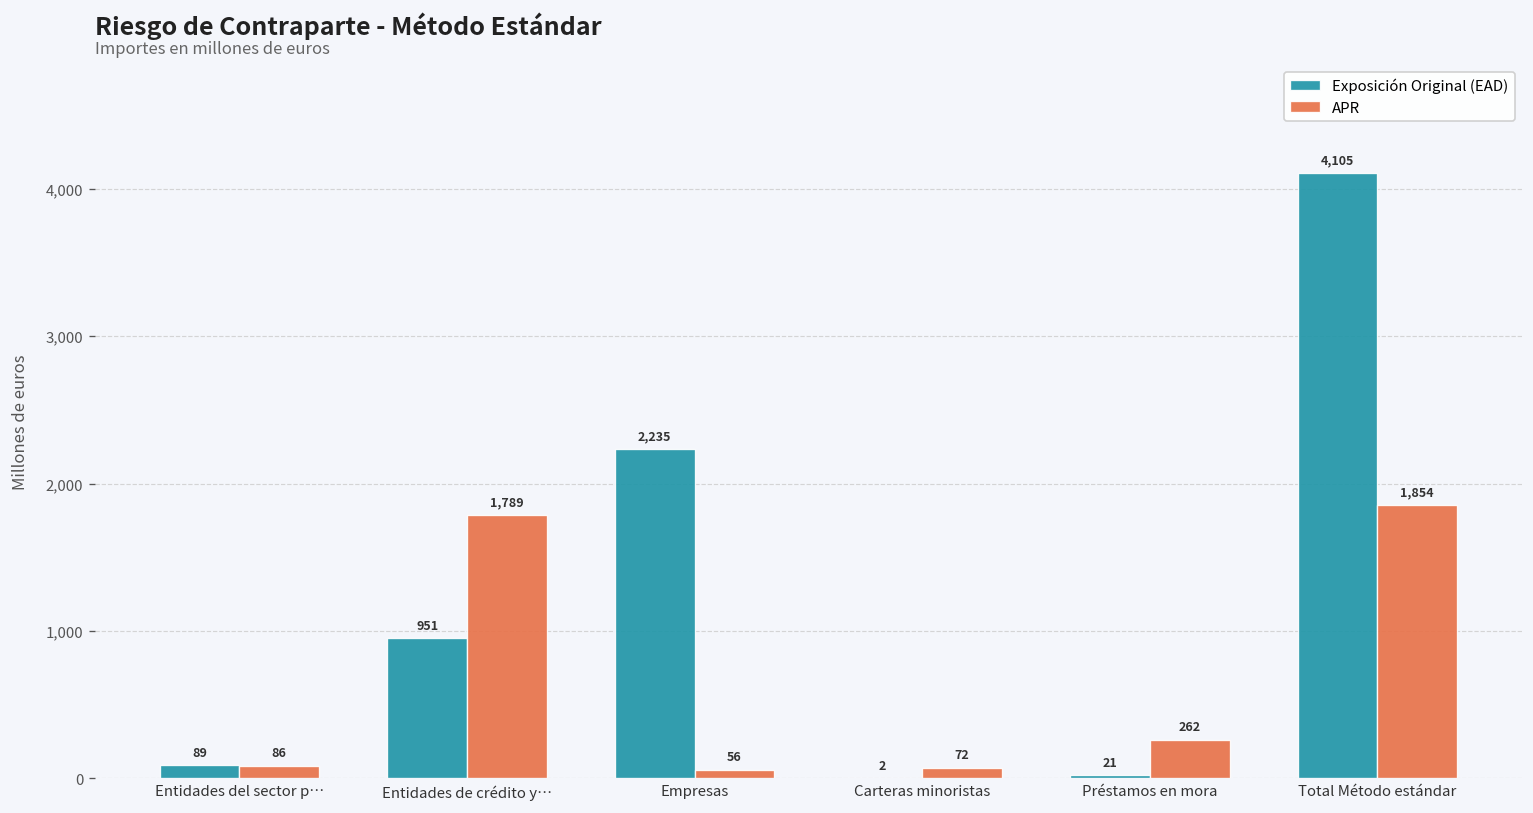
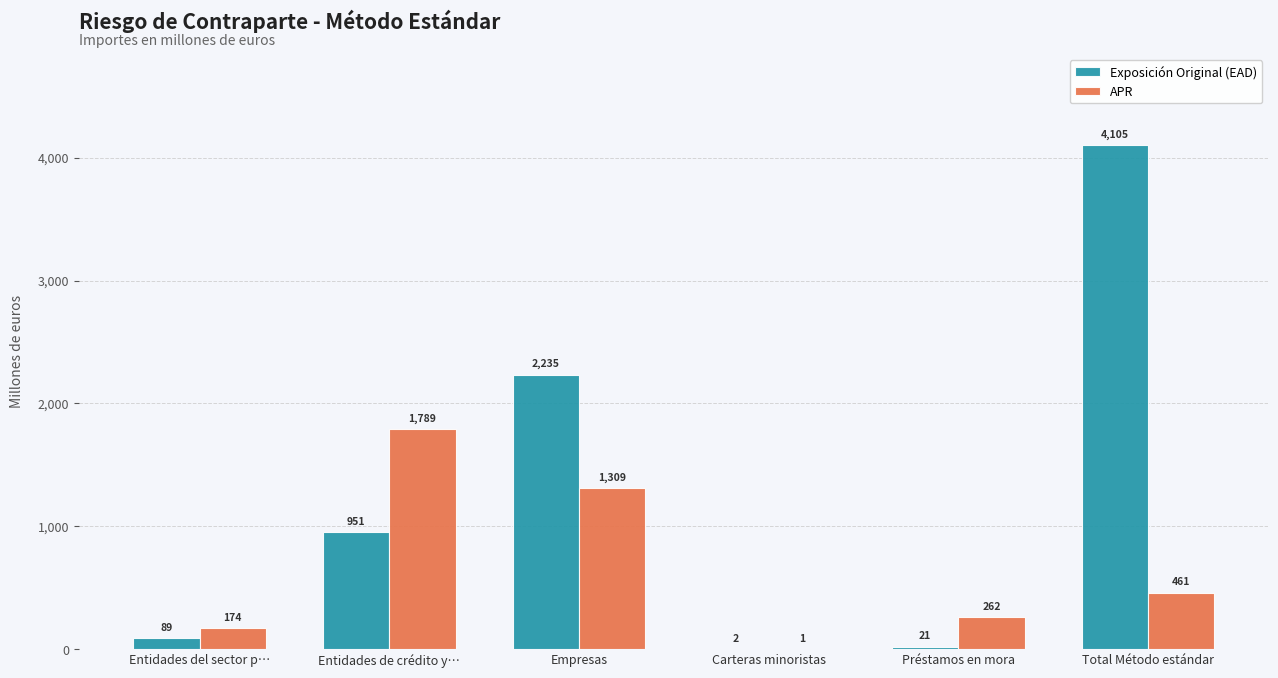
  {
    "Exposición Original (EAD)": {
      "Entidades del sector p…": "89",
      "Entidades de crédito y…": "951",
      "Empresas": "2,235",
      "Carteras minoristas": "2",
      "Préstamos en mora": "21",
      "Total Método estándar": "4,105"
    },
    "APR": {
-     "Entidades del sector p…": "86",
+     "Entidades del sector p…": "174",
      "Entidades de crédito y…": "1,789",
-     "Empresas": "56",
-     "Carteras minoristas": "72",
+     "Empresas": "1,309",
+     "Carteras minoristas": "1",
      "Préstamos en mora": "262",
-     "Total Método estándar": "1,854"
+     "Total Método estándar": "461"
    }
  }
